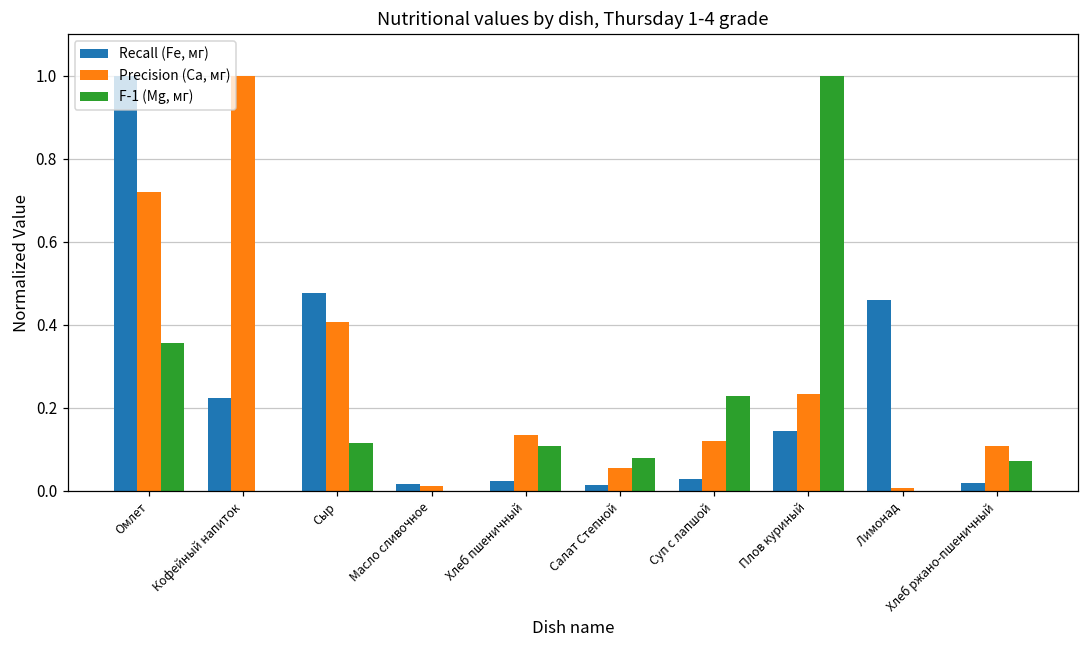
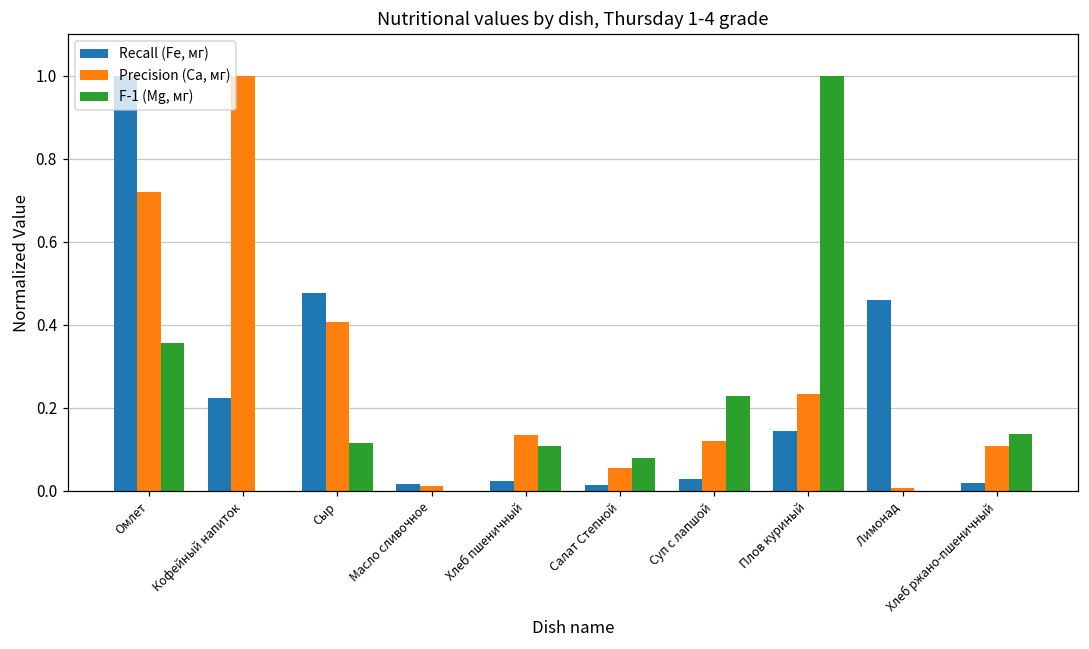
  {
    "Recall (Fe, мг)": {
      "Кофейный напиток": 0.22,
      "Сыр": 0.48,
      "Масло сливочное": 0.02,
      "Хлеб пшеничный": 0.02,
      "Салат Степной": 0.01,
      "Суп с лапшой": 0.03,
      "Плов куриный": 0.14,
      "Лимонад": 0.46,
      "Хлеб ржано-пшеничный": 0.02
    },
    "Precision (Ca, мг)": {
      "Омлет": 0.72,
      "Кофейный напиток": 1.00,
      "Сыр": 0.41,
      "Масло сливочное": 0.01,
      "Хлеб пшеничный": 0.13,
      "Салат Степной": 0.06,
      "Суп с лапшой": 0.12,
      "Плов куриный": 0.23,
      "Хлеб ржано-пшеничный": 0.11
    },
    "F-1 (Mg, мг)": {
      "Омлет": 0.36,
      "Сыр": 0.11,
      "Масло сливочное": 0.00,
      "Хлеб пшеничный": 0.11,
      "Салат Степной": 0.08,
      "Суп с лапшой": 0.23,
      "Плов куриный": 1.00,
      "Лимонад": 0.00,
-     "Хлеб ржано-пшеничный": 0.07
+     "Хлеб ржано-пшеничный": 0.14
    }
  }
